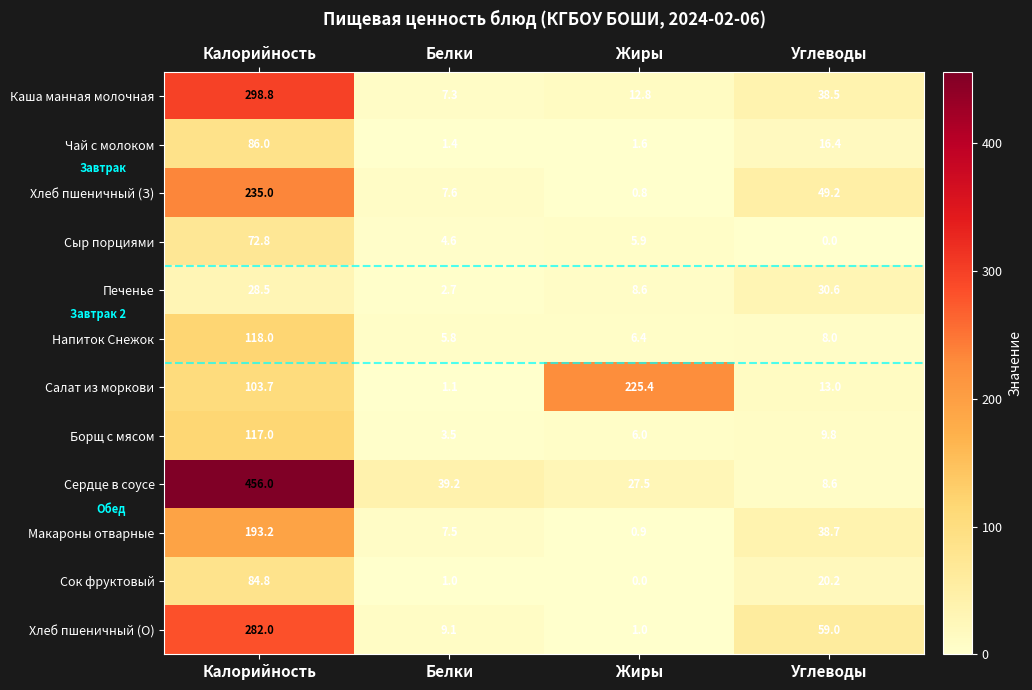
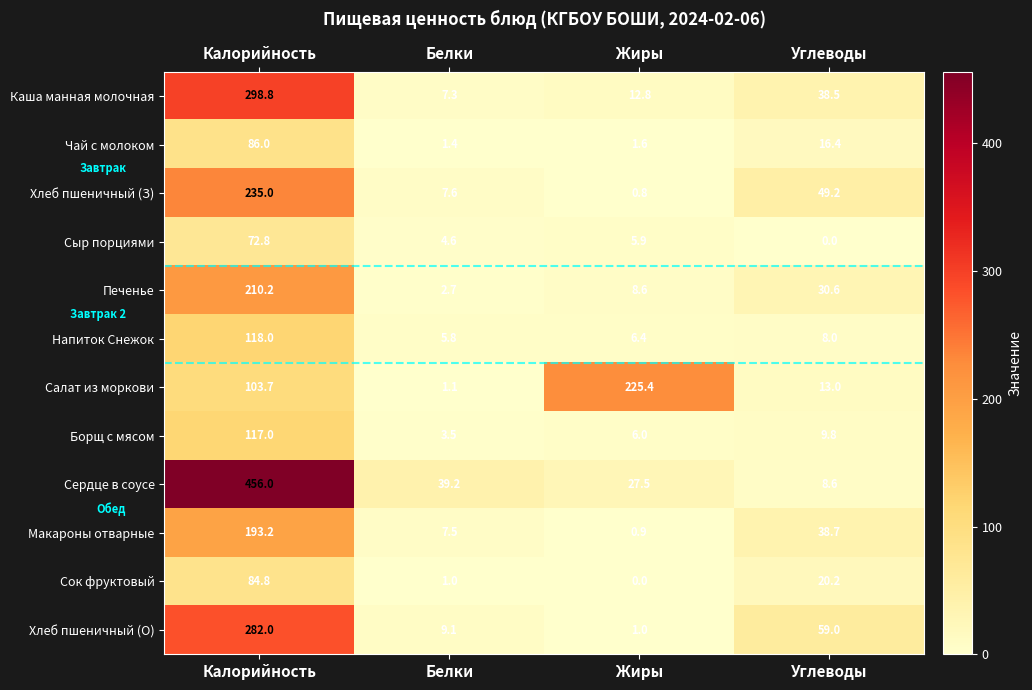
  {
    "Каша манная молочная": {
      "Калорийность": 298.8,
      "Белки": 7.3,
      "Жиры": 12.8,
      "Углеводы": 38.5
    },
    "Чай с молоком": {
      "Калорийность": 86.0,
      "Белки": 1.4,
      "Жиры": 1.6,
      "Углеводы": 16.4
    },
    "Хлеб пшеничный (З)": {
      "Калорийность": 235.0,
      "Белки": 7.6,
      "Жиры": 0.8,
      "Углеводы": 49.2
    },
    "Сыр порциями": {
      "Калорийность": 72.8,
      "Белки": 4.6,
      "Жиры": 5.9,
      "Углеводы": 0.0
    },
    "Печенье": {
-     "Калорийность": 28.5,
+     "Калорийность": 210.2,
      "Белки": 2.7,
      "Жиры": 8.6,
      "Углеводы": 30.6
    },
    "Напиток Снежок": {
      "Калорийность": 118.0,
      "Белки": 5.8,
      "Жиры": 6.4,
      "Углеводы": 8.0
    },
    "Салат из моркови": {
      "Калорийность": 103.7,
      "Белки": 1.1,
      "Жиры": 225.4,
      "Углеводы": 13.0
    },
    "Борщ с мясом": {
      "Калорийность": 117.0,
      "Белки": 3.5,
      "Жиры": 6.0,
      "Углеводы": 9.8
    },
    "Сердце в соусе": {
      "Калорийность": 456.0,
      "Белки": 39.2,
      "Жиры": 27.5,
      "Углеводы": 8.6
    },
    "Макароны отварные": {
      "Калорийность": 193.2,
      "Белки": 7.5,
      "Жиры": 0.9,
      "Углеводы": 38.7
    },
    "Сок фруктовый": {
      "Калорийность": 84.8,
      "Белки": 1.0,
      "Жиры": 0.0,
      "Углеводы": 20.2
    },
    "Хлеб пшеничный (О)": {
      "Калорийность": 282.0,
      "Белки": 9.1,
      "Жиры": 1.0,
      "Углеводы": 59.0
    }
  }
